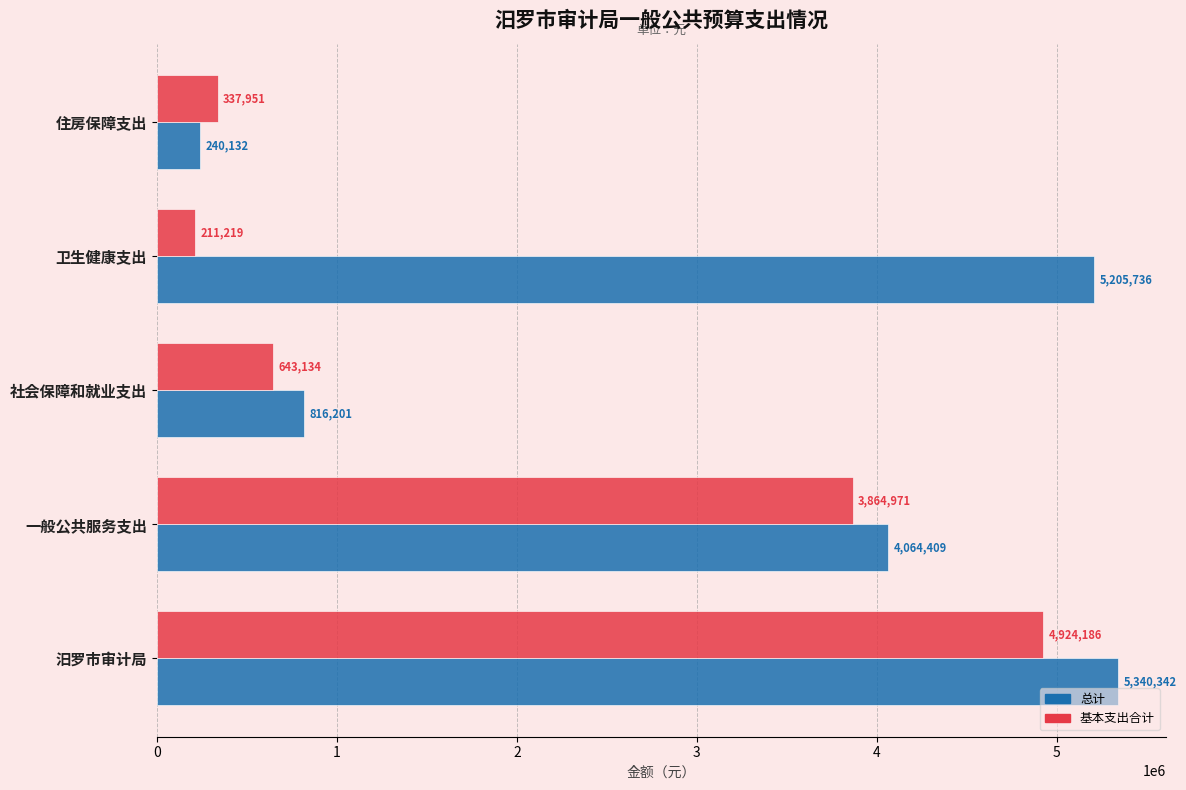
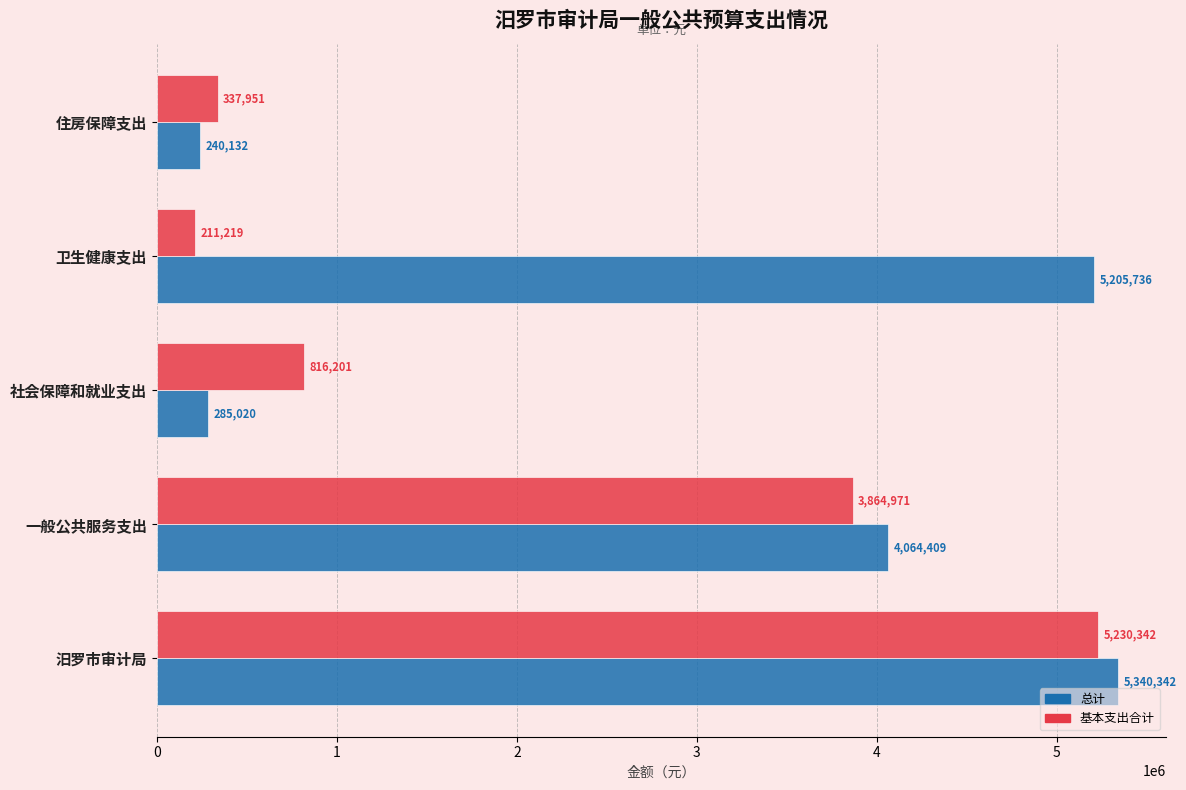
  {
    "总计": {
      "住房保障支出": "240,132",
      "卫生健康支出": "5,205,736",
-     "社会保障和就业支出": "816,201",
+     "社会保障和就业支出": "285,020",
      "一般公共服务支出": "4,064,409"
    },
    "基本支出合计": {
      "住房保障支出": "337,951",
      "卫生健康支出": "211,219",
-     "社会保障和就业支出": "643,134",
+     "社会保障和就业支出": "816,201",
      "一般公共服务支出": "3,864,971",
-     "汨罗市审计局": "4,924,186"
+     "汨罗市审计局": "5,230,342"
    }
  }
